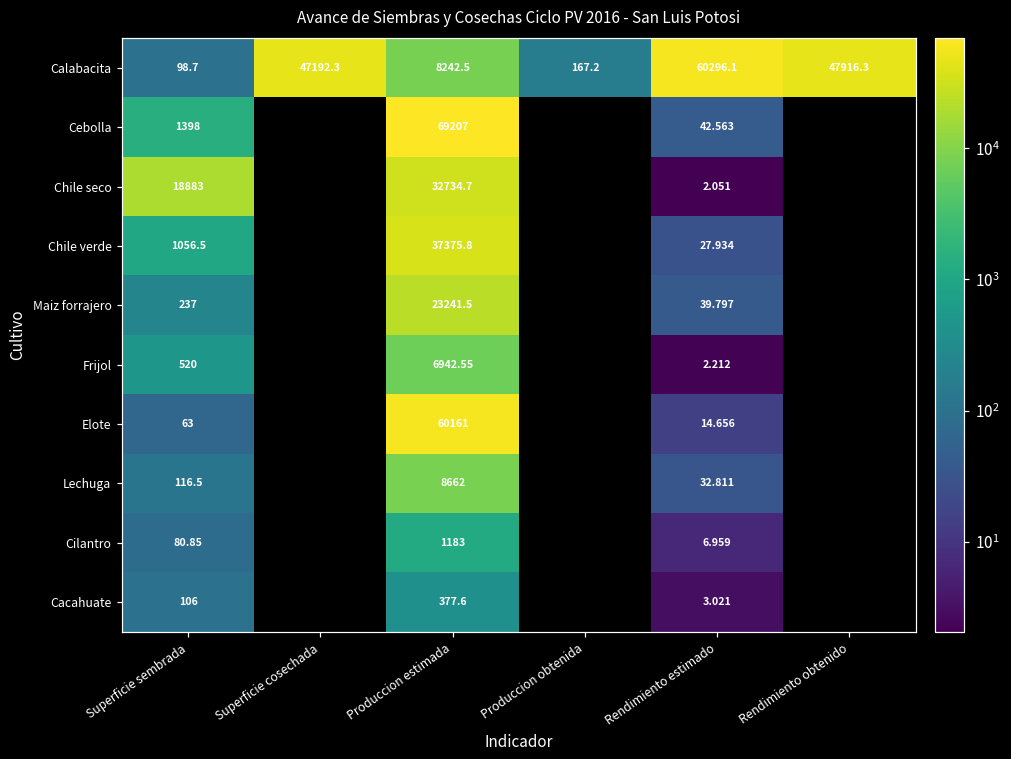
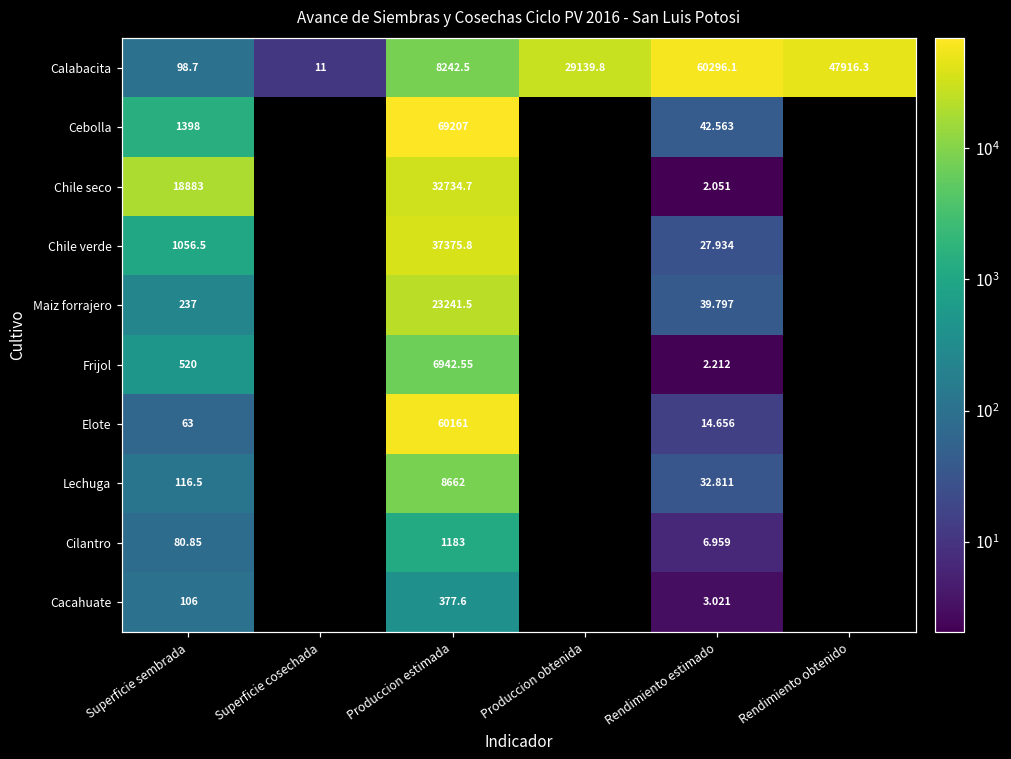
  {
    "Calabacita": {
      "Superficie sembrada": 98.7,
-     "Superficie cosechada": 47192.3,
+     "Superficie cosechada": 11,
      "Produccion estimada": 8242.5,
-     "Produccion obtenida": 167.2,
+     "Produccion obtenida": 29139.8,
      "Rendimiento estimado": 60296.1,
      "Rendimiento obtenido": 47916.3
    },
    "Cebolla": {
      "Superficie sembrada": 1398,
      "Produccion estimada": 69207,
      "Rendimiento estimado": 42.563
    },
    "Chile seco": {
      "Superficie sembrada": 18883,
      "Produccion estimada": 32734.7,
      "Rendimiento estimado": 2.051
    },
    "Chile verde": {
      "Superficie sembrada": 1056.5,
      "Produccion estimada": 37375.8,
      "Rendimiento estimado": 27.934
    },
    "Maiz forrajero": {
      "Superficie sembrada": 237,
      "Produccion estimada": 23241.5,
      "Rendimiento estimado": 39.797
    },
    "Frijol": {
      "Superficie sembrada": 520,
      "Produccion estimada": 6942.55,
      "Rendimiento estimado": 2.212
    },
    "Elote": {
      "Superficie sembrada": 63,
      "Produccion estimada": 60161,
      "Rendimiento estimado": 14.656
    },
    "Lechuga": {
      "Superficie sembrada": 116.5,
      "Produccion estimada": 8662,
      "Rendimiento estimado": 32.811
    },
    "Cilantro": {
      "Superficie sembrada": 80.85,
      "Produccion estimada": 1183,
      "Rendimiento estimado": 6.959
    },
    "Cacahuate": {
      "Superficie sembrada": 106,
      "Produccion estimada": 377.6,
      "Rendimiento estimado": 3.021
    }
  }
